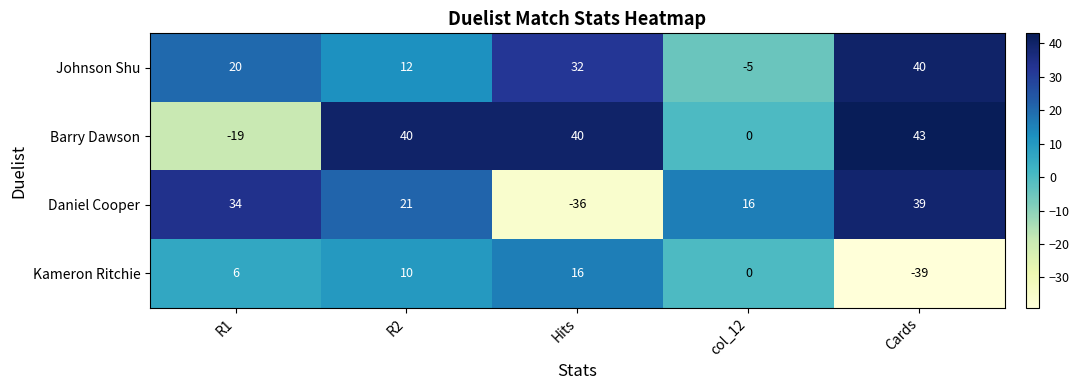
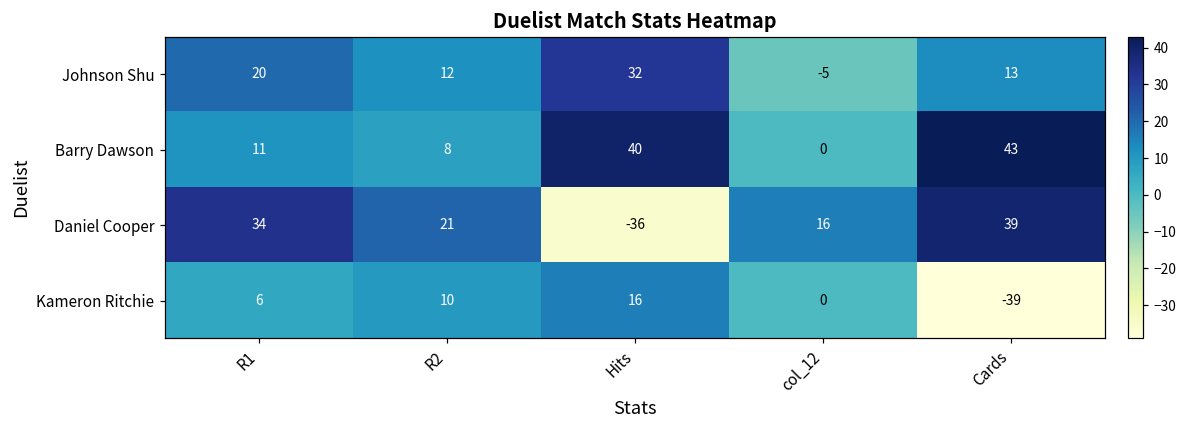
  {
    "Johnson Shu": {
      "R1": 20,
      "R2": 12,
      "Hits": 32,
      "col_12": -5,
-     "Cards": 40
+     "Cards": 13
    },
    "Barry Dawson": {
-     "R1": -19,
-     "R2": 40,
+     "R1": 11,
+     "R2": 8,
      "Hits": 40,
      "col_12": 0,
      "Cards": 43
    },
    "Daniel Cooper": {
      "R1": 34,
      "R2": 21,
      "Hits": -36,
      "col_12": 16,
      "Cards": 39
    },
    "Kameron Ritchie": {
      "R1": 6,
      "R2": 10,
      "Hits": 16,
      "col_12": 0,
      "Cards": -39
    }
  }
